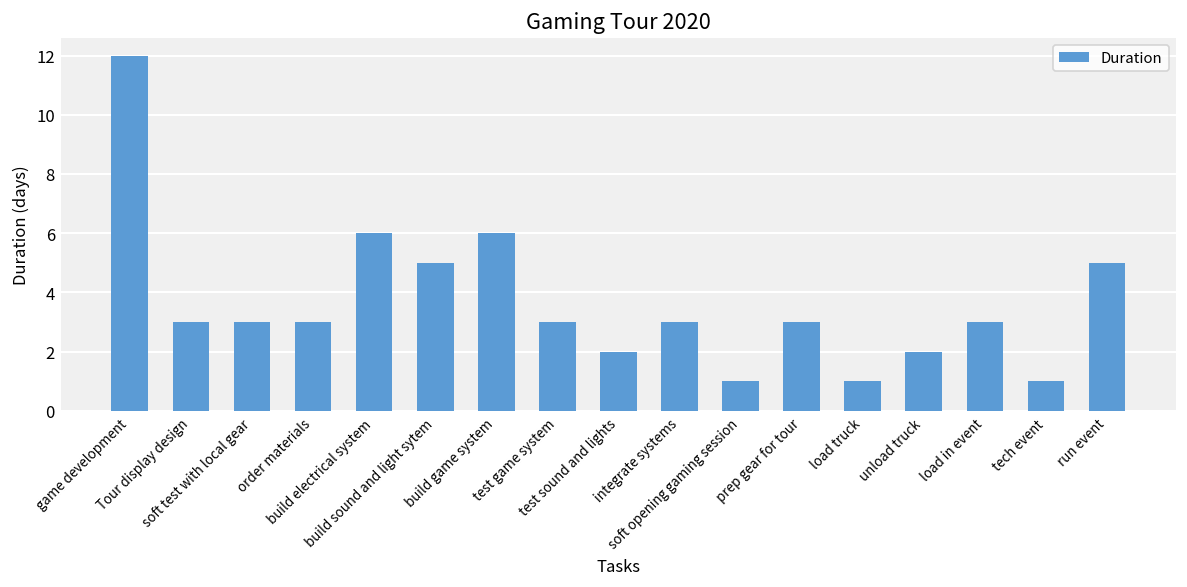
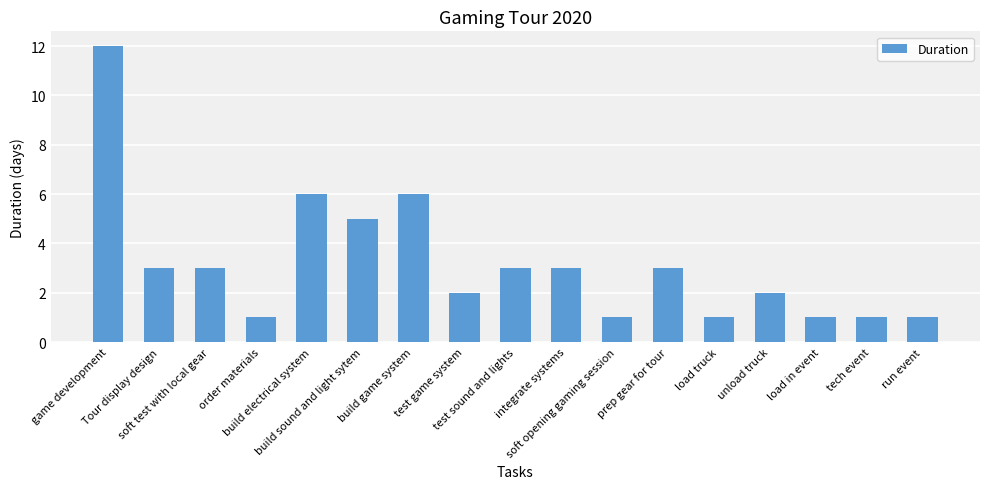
  {
    "game development": 12,
    "Tour display design": 3,
    "soft test with local gear": 3,
-   "order materials": 3,
+   "order materials": 1,
    "build electrical system": 6,
    "build sound and light sytem": 5,
    "build game system": 6,
-   "test game system": 3,
-   "test sound and lights": 2,
+   "test game system": 2,
+   "test sound and lights": 3,
    "integrate systems": 3,
    "soft opening gaming session": 1,
    "prep gear for tour": 3,
    "load truck": 1,
    "unload truck": 2,
-   "load in event": 3,
+   "load in event": 1,
    "tech event": 1,
-   "run event": 5
+   "run event": 1
  }
